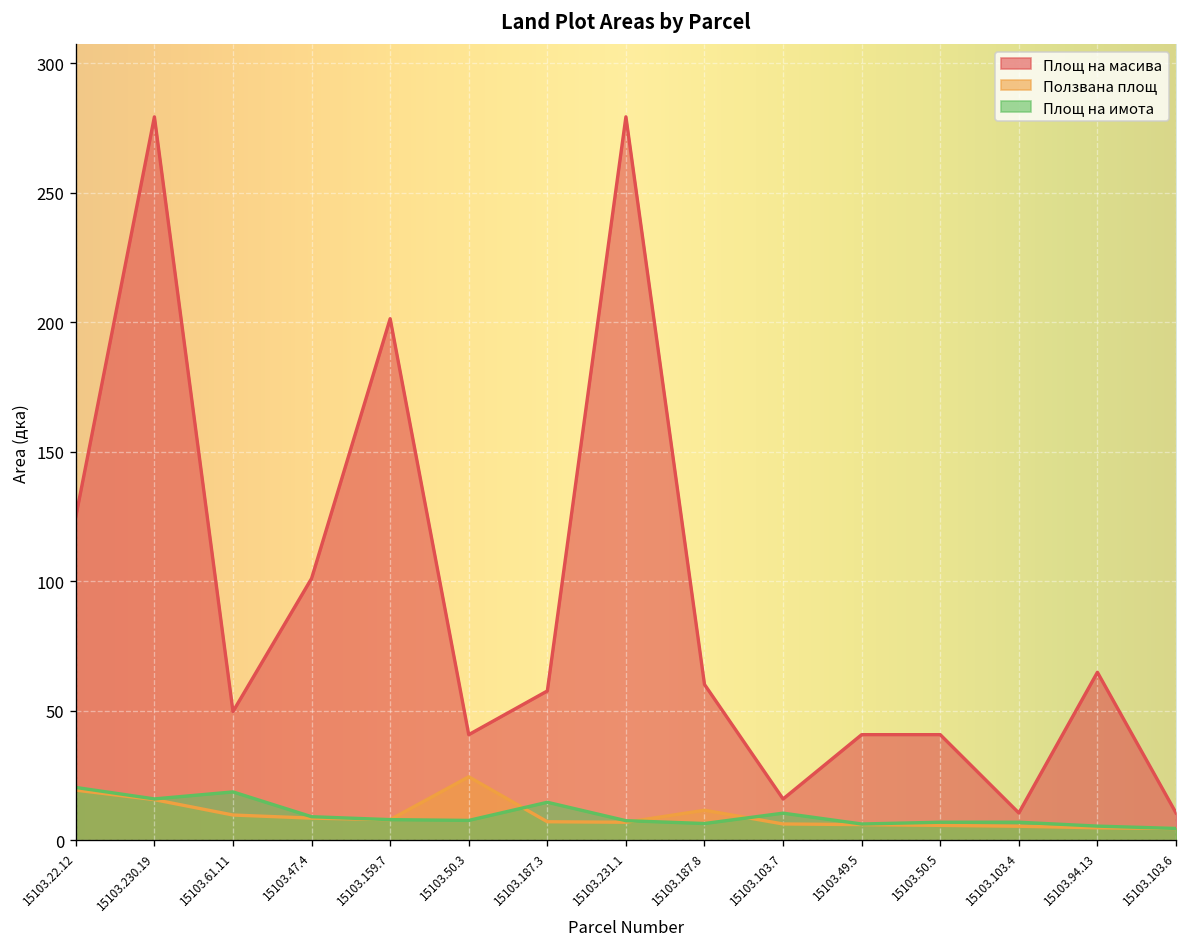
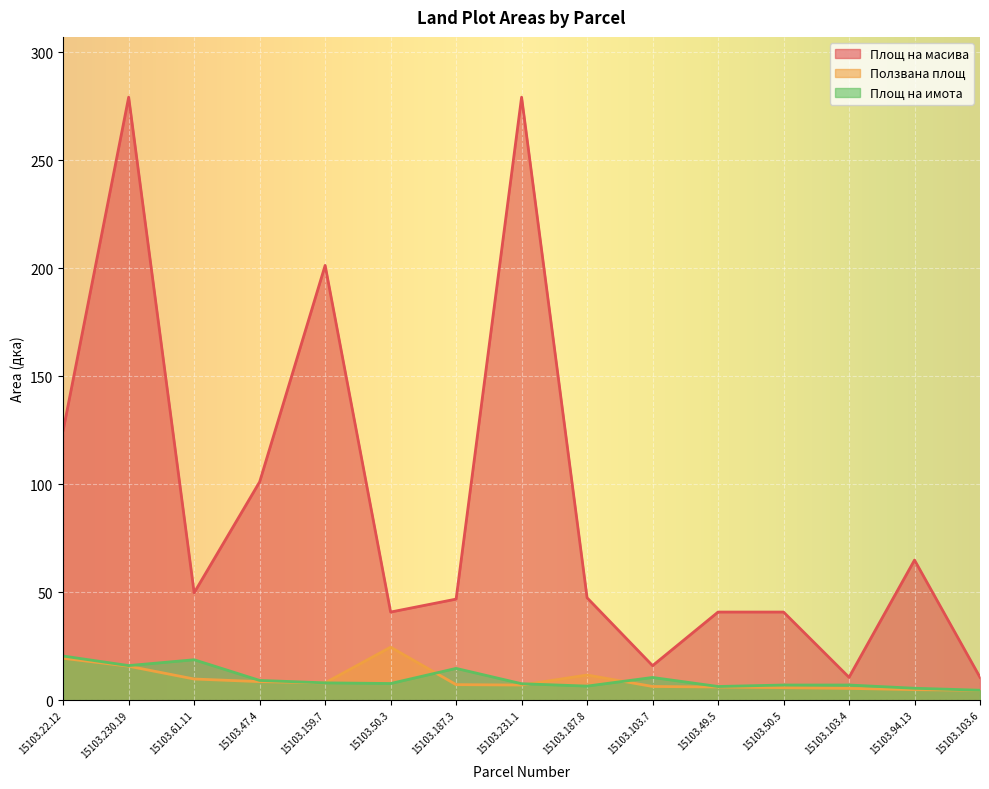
  {
    "Площ на масива": {
      "15103.22.12": 125,
      "15103.230.19": 279,
      "15103.61.11": 50,
      "15103.47.4": 101,
      "15103.159.7": 201,
      "15103.50.3": 41,
-     "15103.187.3": 58,
+     "15103.187.3": 47,
      "15103.231.1": 279,
-     "15103.187.8": 60,
+     "15103.187.8": 47,
      "15103.103.7": 16,
      "15103.49.5": 41,
      "15103.50.5": 41,
      "15103.103.4": 11,
      "15103.94.13": 65,
      "15103.103.6": 11
    },
    "Ползвана площ": {
      "15103.61.11": 10,
      "15103.50.3": 25,
      "15103.187.3": 7,
      "15103.187.8": 12,
      "15103.103.7": 6,
      "15103.50.5": 6,
      "15103.103.4": 5
    },
    "Площ на имота": {
      "15103.61.11": 19,
      "15103.50.3": 8,
      "15103.187.3": 15,
      "15103.187.8": 7,
      "15103.103.7": 11,
      "15103.50.5": 7,
      "15103.103.4": 7
    }
  }
